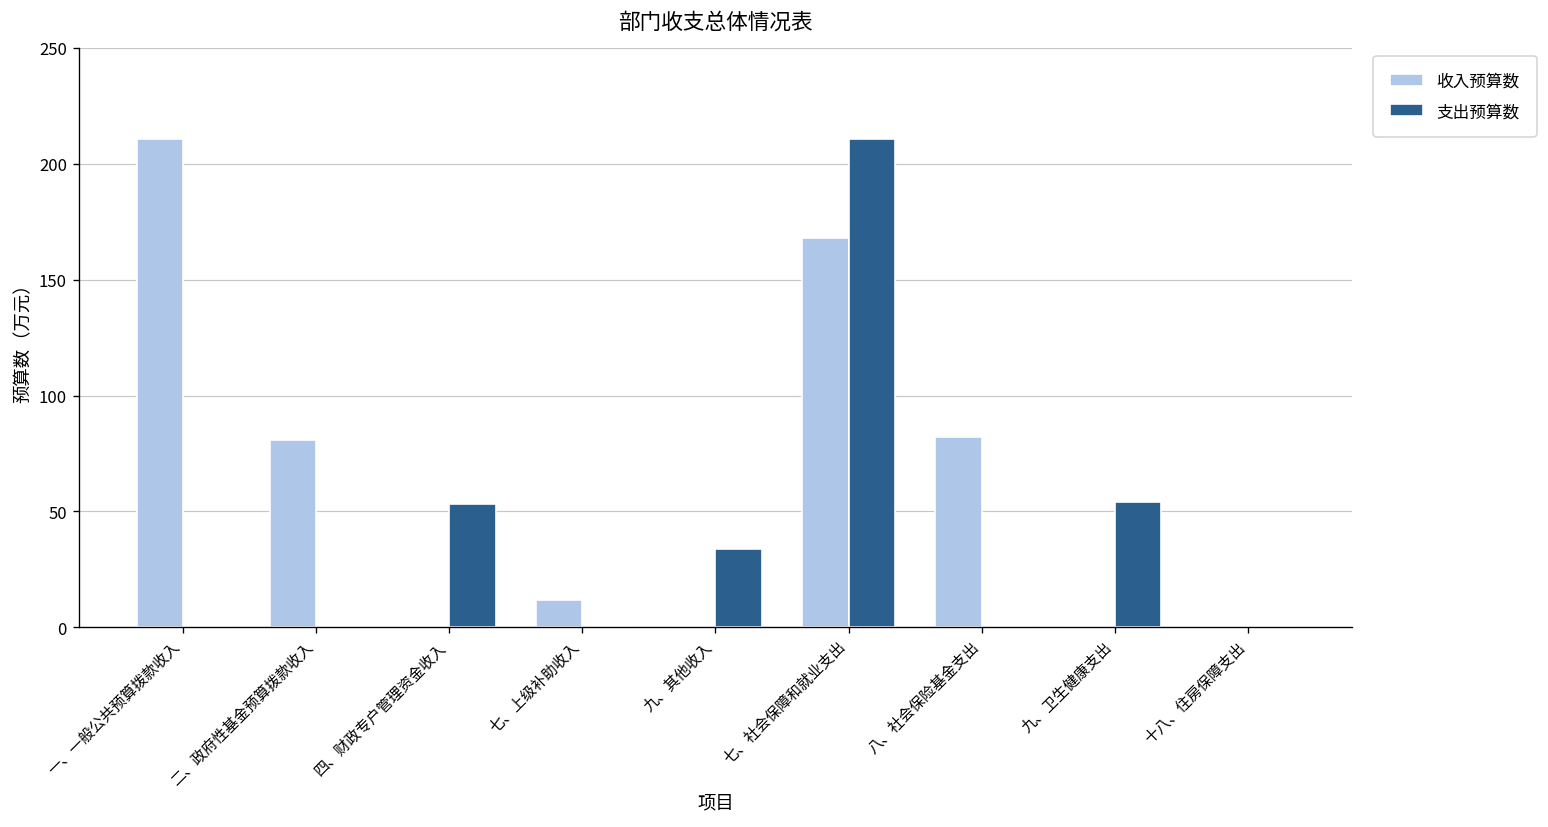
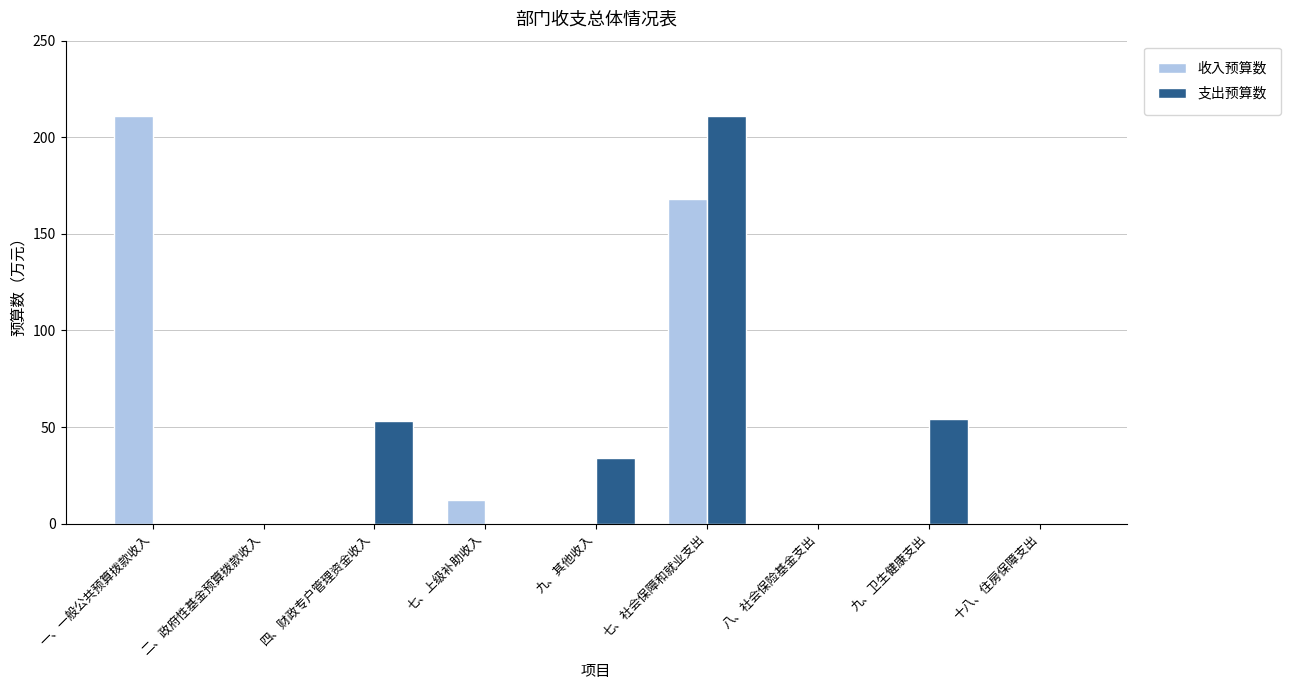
  {
    "收入预算数": {
      "一、一般公共预算拨款收入": 211,
-     "二、政府性基金预算拨款收入": 81,
+     "二、政府性基金预算拨款收入": 0,
      "四、财政专户管理资金收入": 0,
      "七、上级补助收入": 12,
      "九、其他收入": 0,
      "七、社会保障和就业支出": 168,
-     "八、社会保险基金支出": 82,
+     "八、社会保险基金支出": 0,
      "九、卫生健康支出": 0,
      "十八、住房保障支出": 0
    },
    "支出预算数": {
      "一、一般公共预算拨款收入": 0,
      "二、政府性基金预算拨款收入": 0,
      "四、财政专户管理资金收入": 53,
      "七、上级补助收入": 0,
      "九、其他收入": 34,
      "七、社会保障和就业支出": 211,
      "八、社会保险基金支出": 0,
      "九、卫生健康支出": 54,
      "十八、住房保障支出": 0
    }
  }
